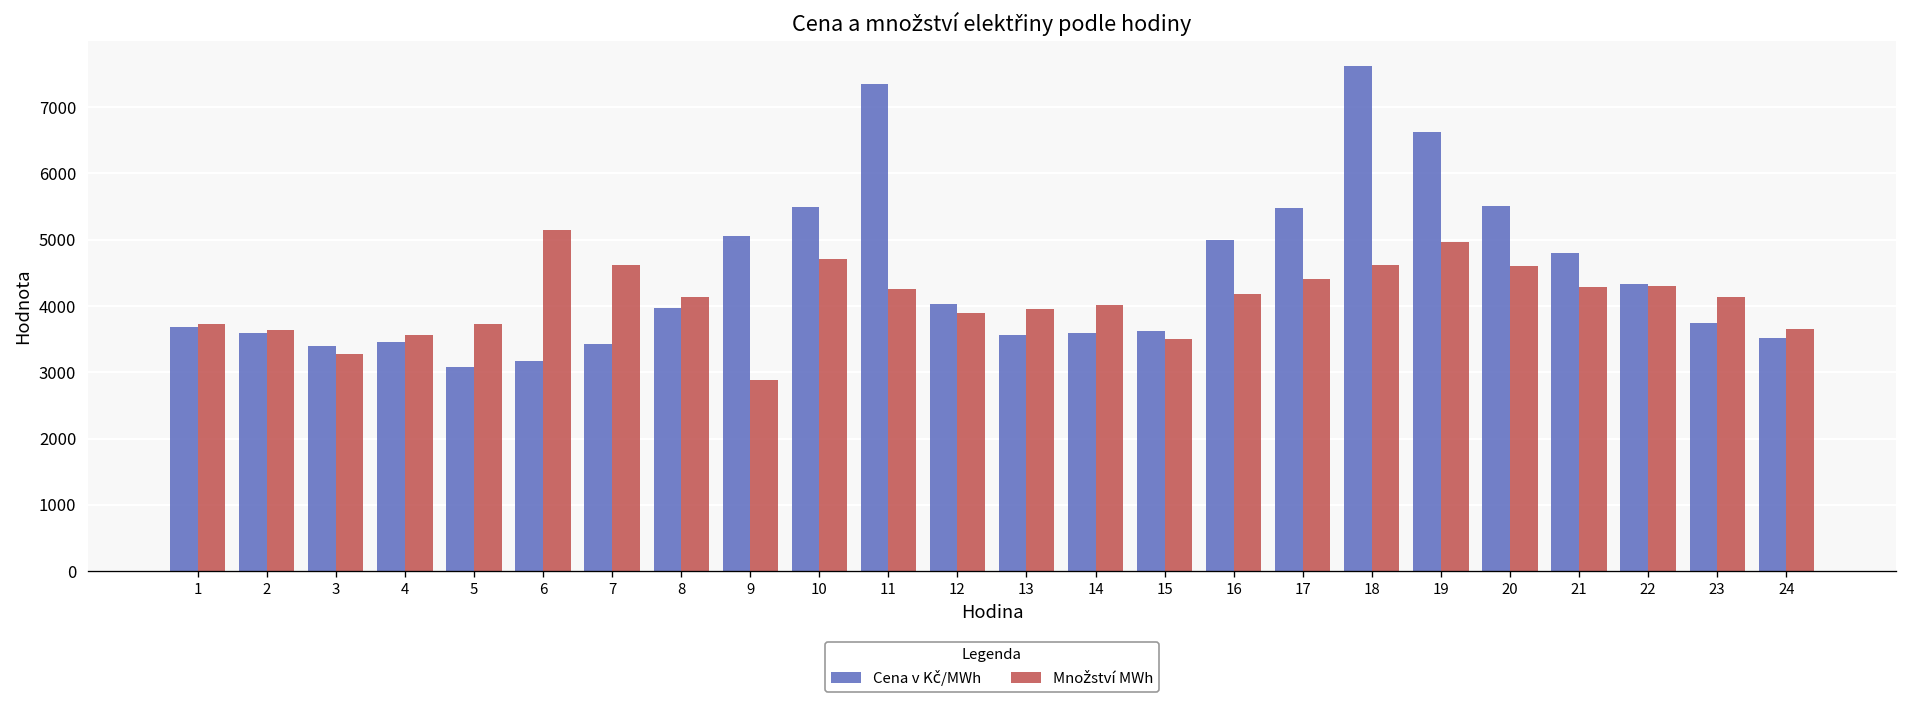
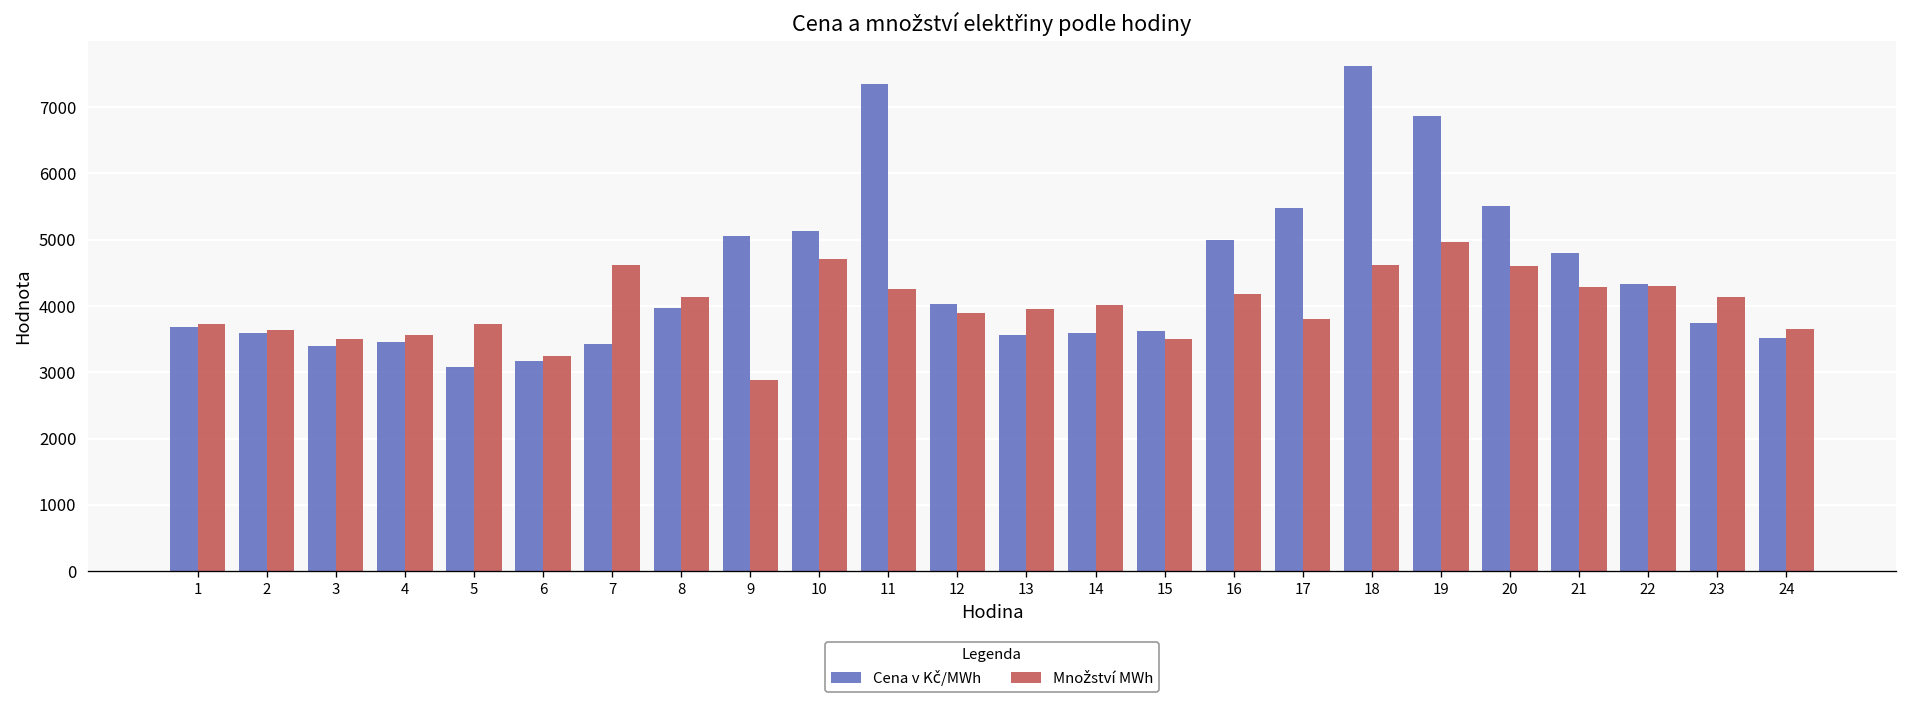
  {
    "Cena v Kč/MWh": {
      "1": 3700,
      "2": 3600,
      "3": 3400,
      "4": 3500,
      "5": 3100,
      "6": 3200,
      "7": 3400,
      "8": 4000,
      "9": 5100,
-     "10": 5500,
+     "10": 5100,
      "11": 7400,
      "12": 4000,
      "13": 3600,
      "14": 3600,
      "15": 3600,
      "16": 5000,
      "17": 5500,
      "18": 7600,
-     "19": 6600,
+     "19": 6900,
      "20": 5500,
      "21": 4800,
      "22": 4300,
      "23": 3700,
      "24": 3500
    },
    "Množství MWh": {
      "1": 3700,
      "2": 3600,
-     "3": 3300,
+     "3": 3500,
      "4": 3600,
      "5": 3700,
-     "6": 5200,
+     "6": 3300,
      "7": 4600,
      "8": 4100,
      "9": 2900,
      "10": 4700,
      "11": 4300,
      "12": 3900,
      "13": 4000,
      "14": 4000,
      "15": 3500,
      "16": 4200,
-     "17": 4400,
+     "17": 3800,
      "18": 4600,
      "19": 5000,
      "20": 4600,
      "21": 4300,
      "22": 4300,
      "23": 4100,
      "24": 3600
    }
  }
